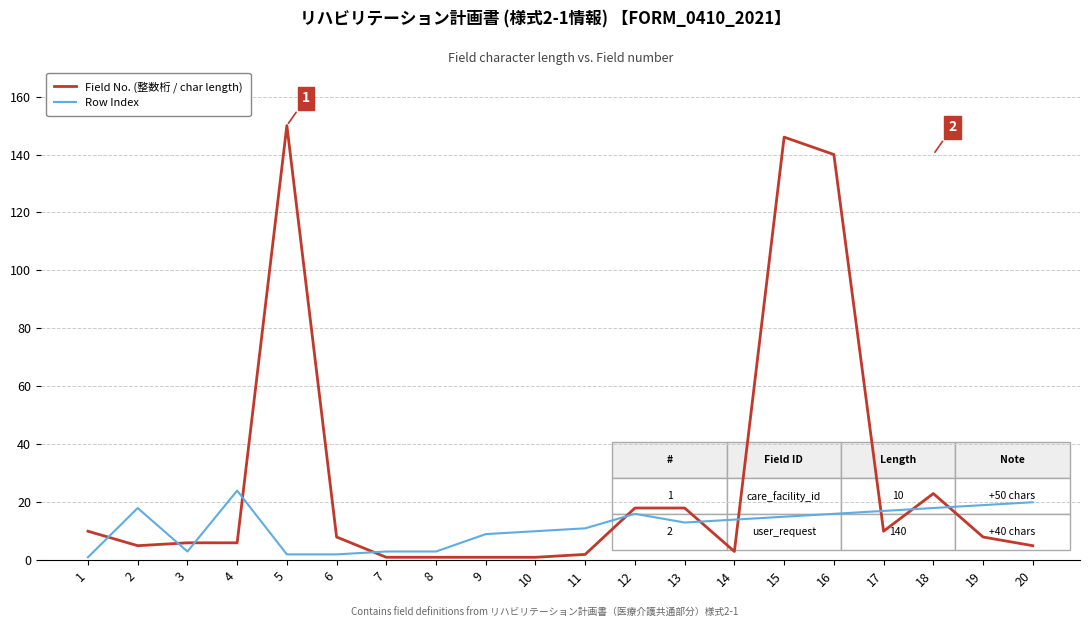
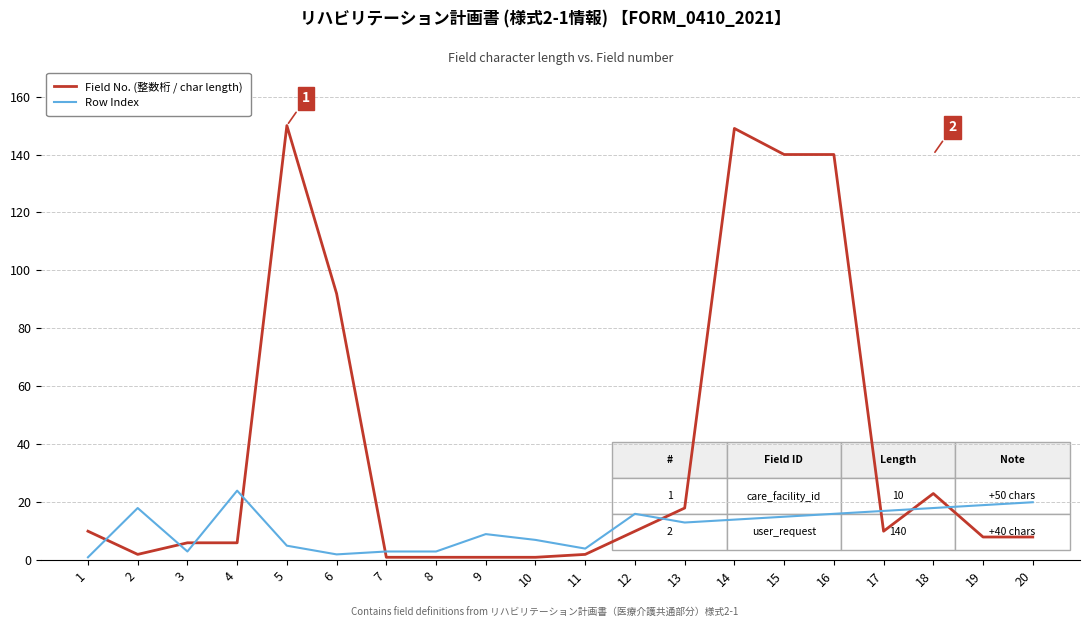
  {
    "Field No. (整数桁 / char length)": {
      "1": 10,
-     "2": 5,
+     "2": 2,
      "3": 6,
      "4": 6,
      "5": 150,
-     "6": 8,
+     "6": 92,
      "7": 1,
      "8": 1,
      "9": 1,
      "10": 1,
      "11": 2,
-     "12": 18,
-     "14": 3,
-     "15": 146,
+     "12": 10,
+     "14": 149,
+     "15": 140,
      "16": 140,
      "18": 23,
      "19": 8,
-     "20": 5
+     "20": 8
    },
    "Row Index": {
      "1": 1,
      "2": 18,
      "3": 3,
      "4": 24,
-     "5": 2,
+     "5": 5,
      "6": 2,
      "7": 3,
      "8": 3,
      "9": 9,
-     "10": 10,
-     "11": 11,
+     "10": 7,
+     "11": 4,
      "12": 16,
      "14": 14,
      "15": 15,
      "16": 16,
      "18": 18,
      "19": 19
    }
  }
